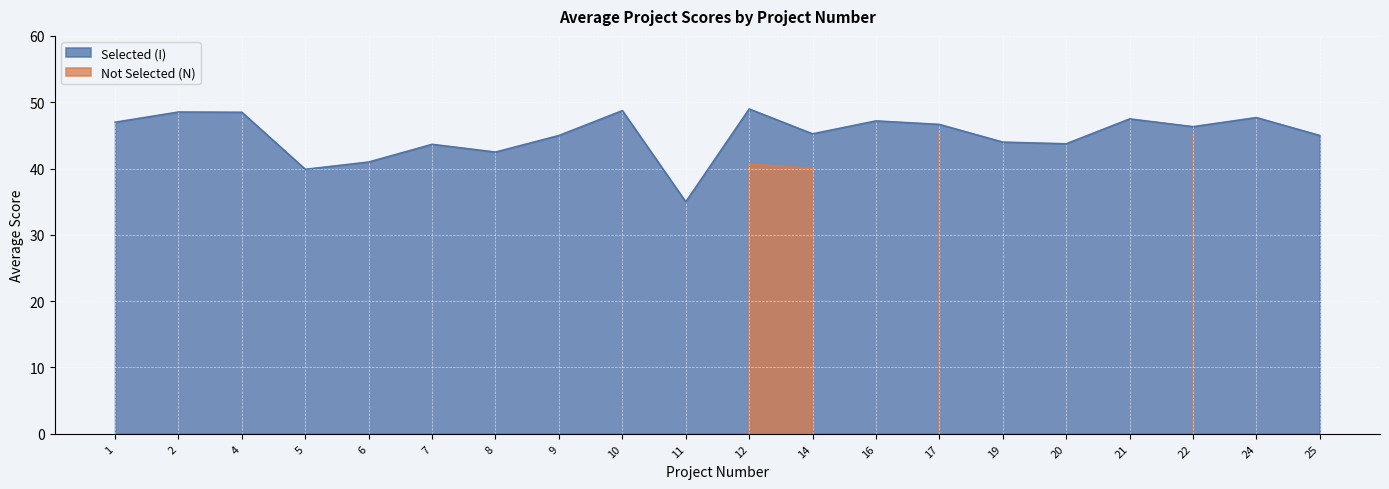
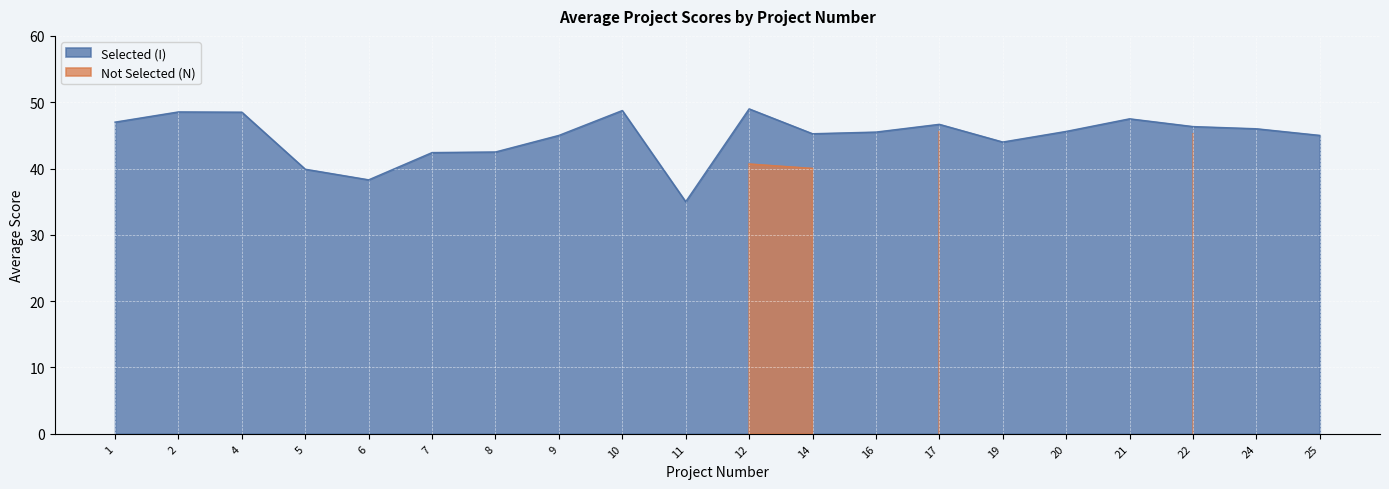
  {
    "Selected (I)": {
      "1": 47,
      "2": 49,
      "4": 49,
      "5": 40,
-     "6": 41,
-     "7": 44,
+     "6": 38,
+     "7": 42,
      "8": 43,
      "9": 45,
      "10": 49,
      "11": 35,
      "12": 49,
      "14": 45,
-     "16": 47,
+     "16": 46,
      "17": 47,
      "19": 44,
-     "20": 44,
+     "20": 46,
      "21": 48,
      "22": 46,
-     "24": 48,
+     "24": 46,
      "25": 45
    }
  }
